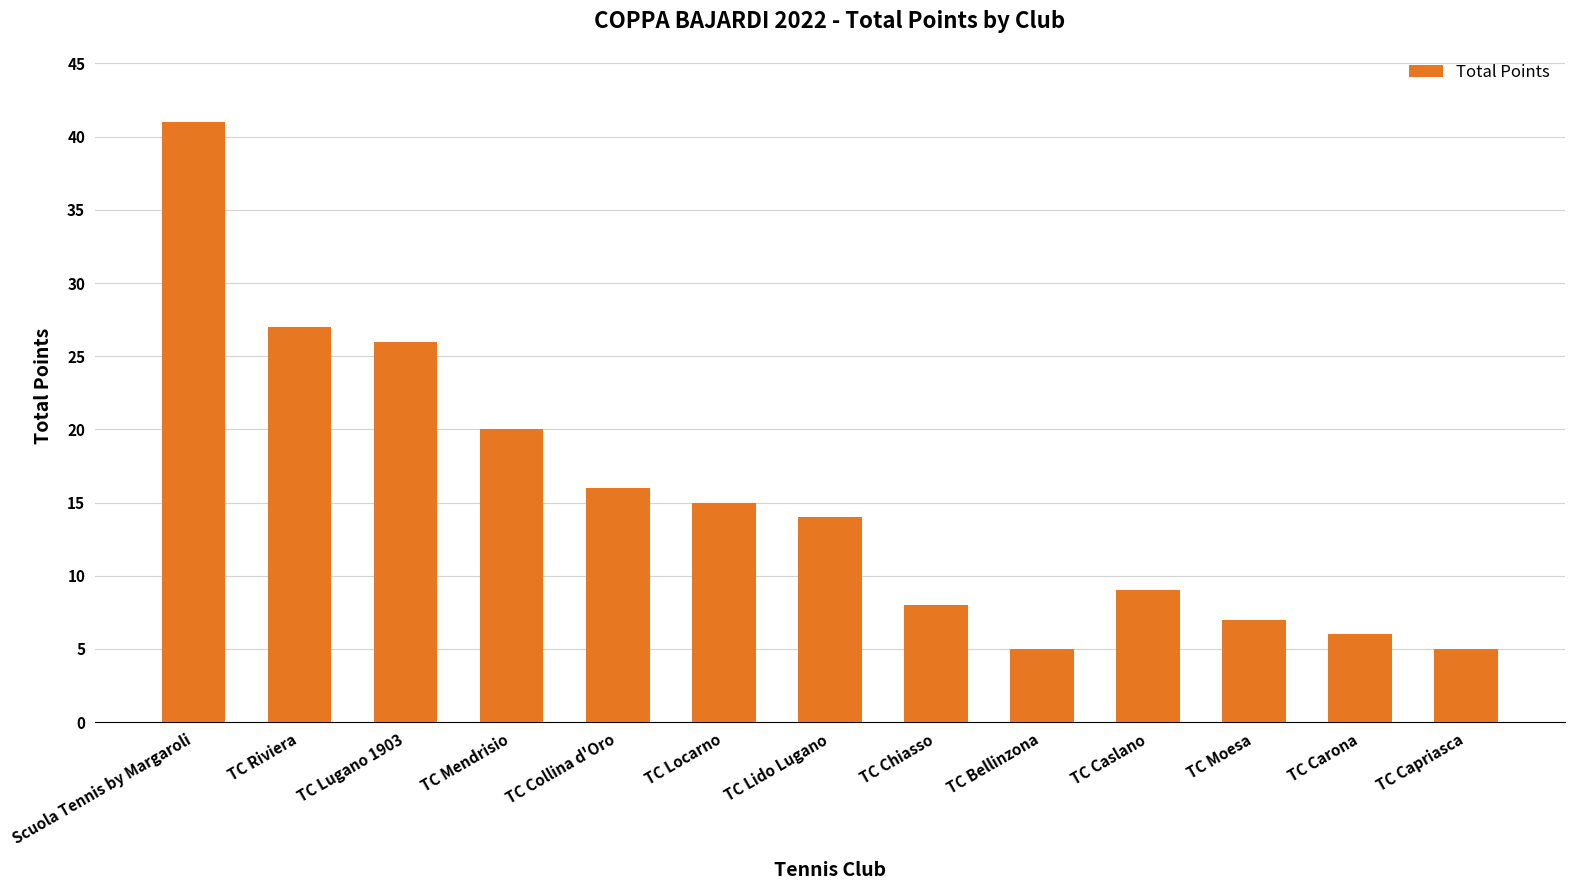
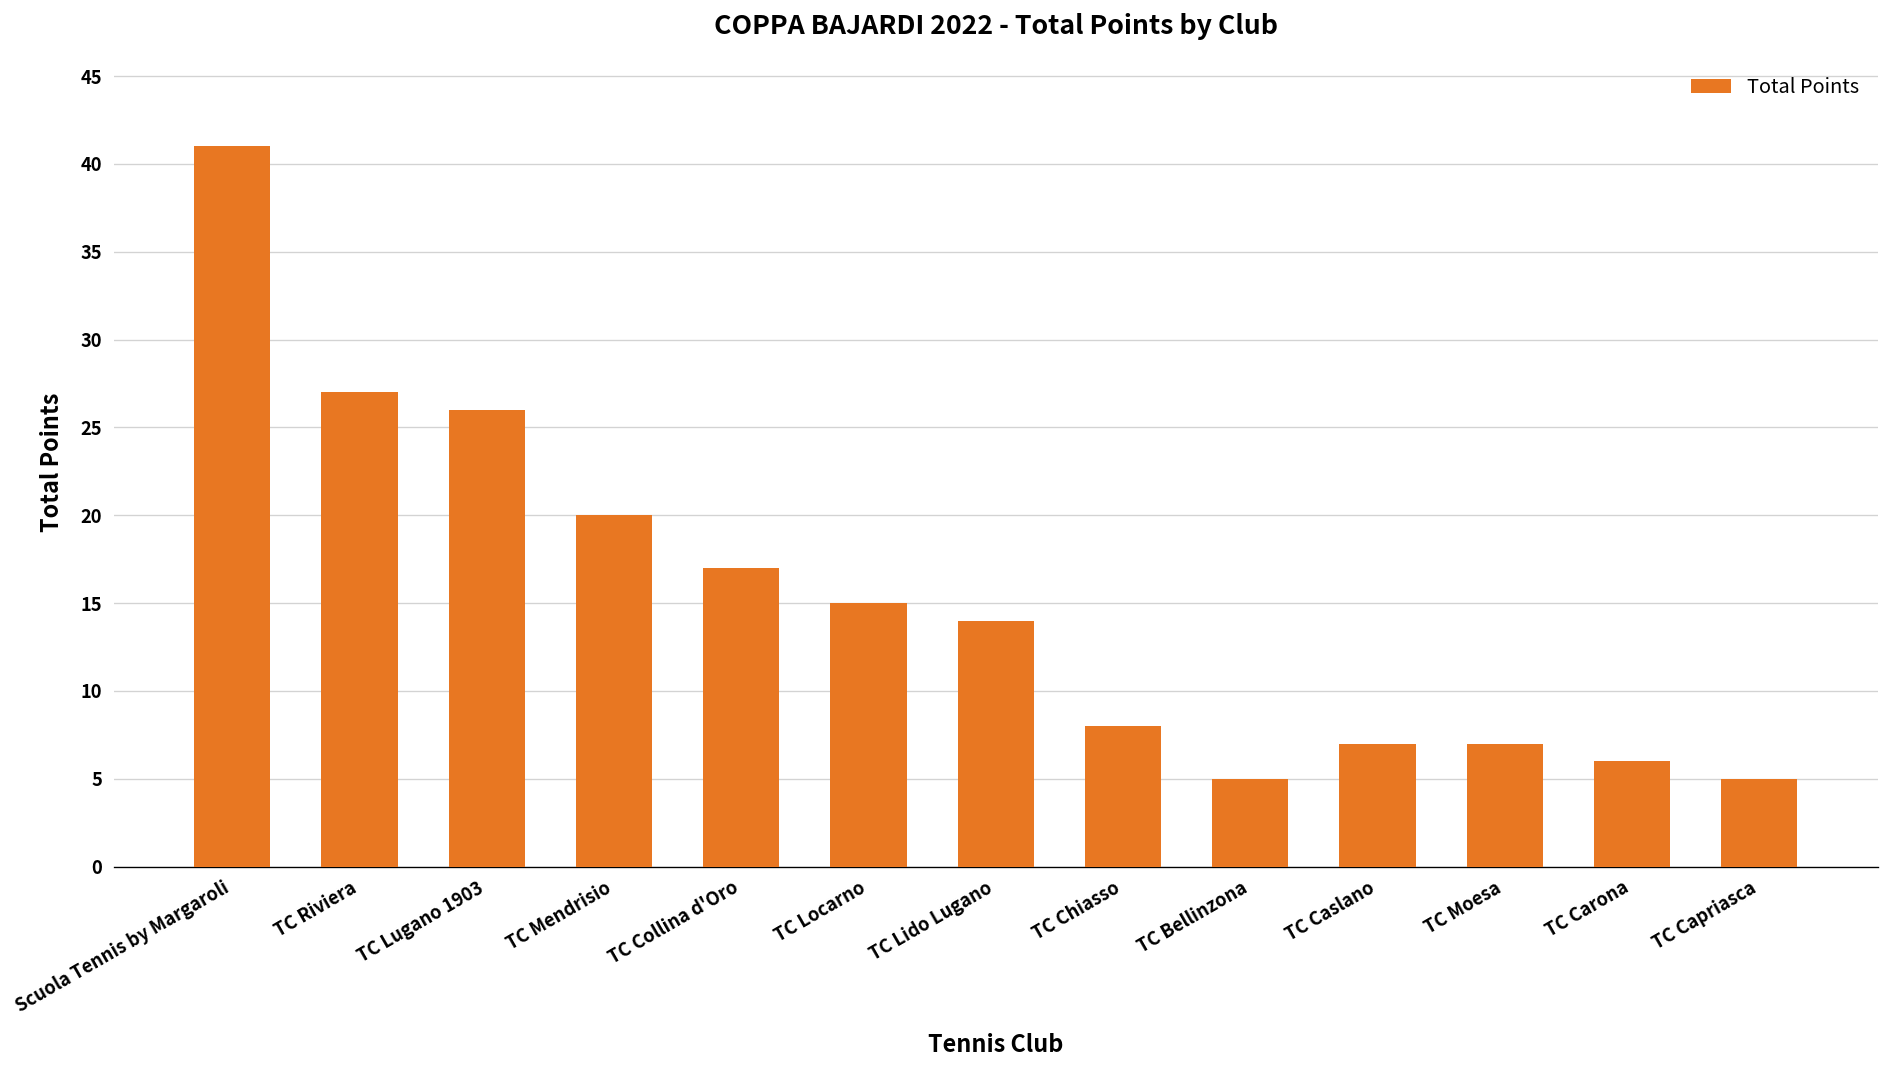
  {
    "Scuola Tennis by Margaroli": 41,
    "TC Riviera": 27,
    "TC Lugano 1903": 26,
    "TC Mendrisio": 20,
-   "TC Collina d'Oro": 16,
+   "TC Collina d'Oro": 17,
    "TC Locarno": 15,
    "TC Lido Lugano": 14,
    "TC Chiasso": 8,
    "TC Bellinzona": 5,
-   "TC Caslano": 9,
+   "TC Caslano": 7,
    "TC Moesa": 7,
    "TC Carona": 6,
    "TC Capriasca": 5
  }
